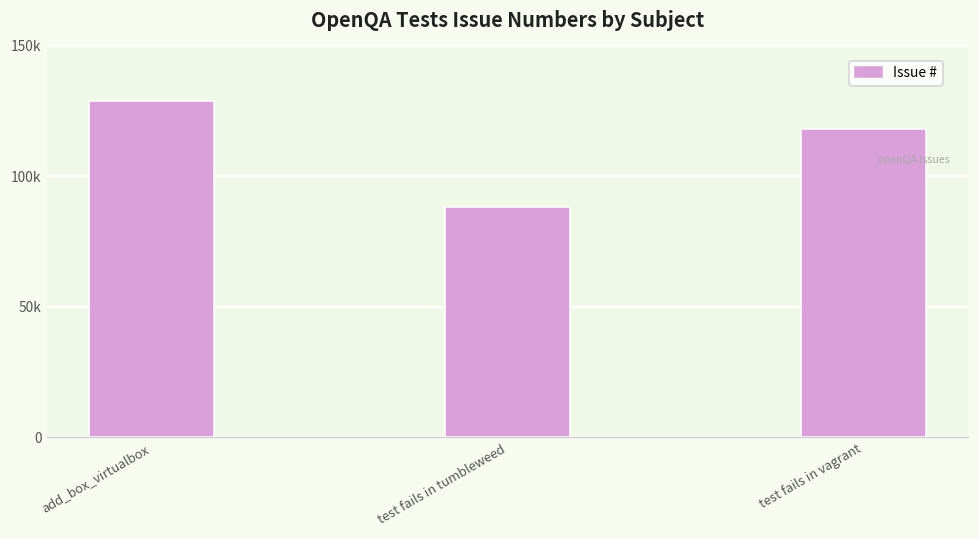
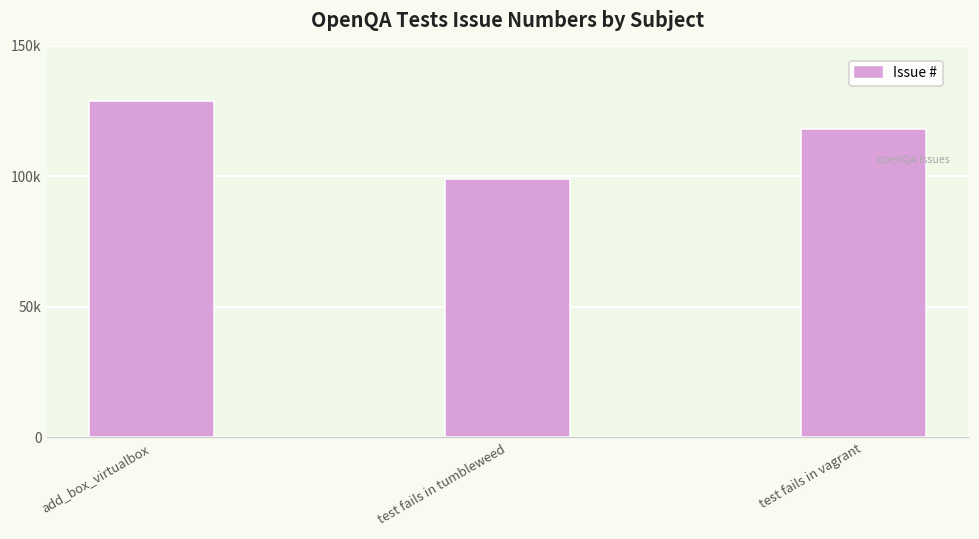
  {
    "add_box_virtualbox": 129000,
-   "test fails in tumbleweed": 88000,
+   "test fails in tumbleweed": 99000,
    "test fails in vagrant": 118000
  }
